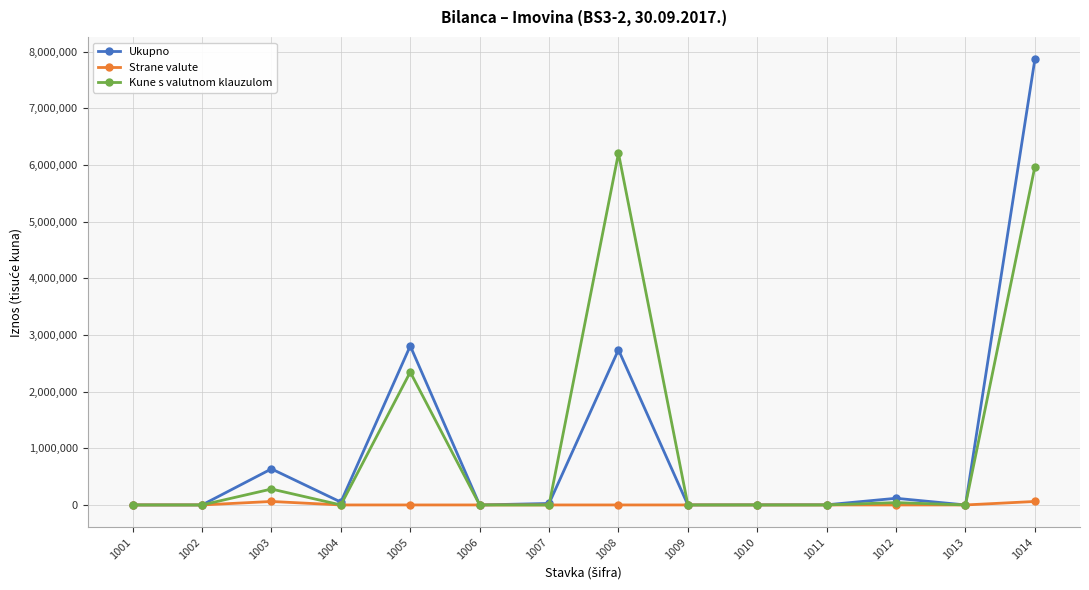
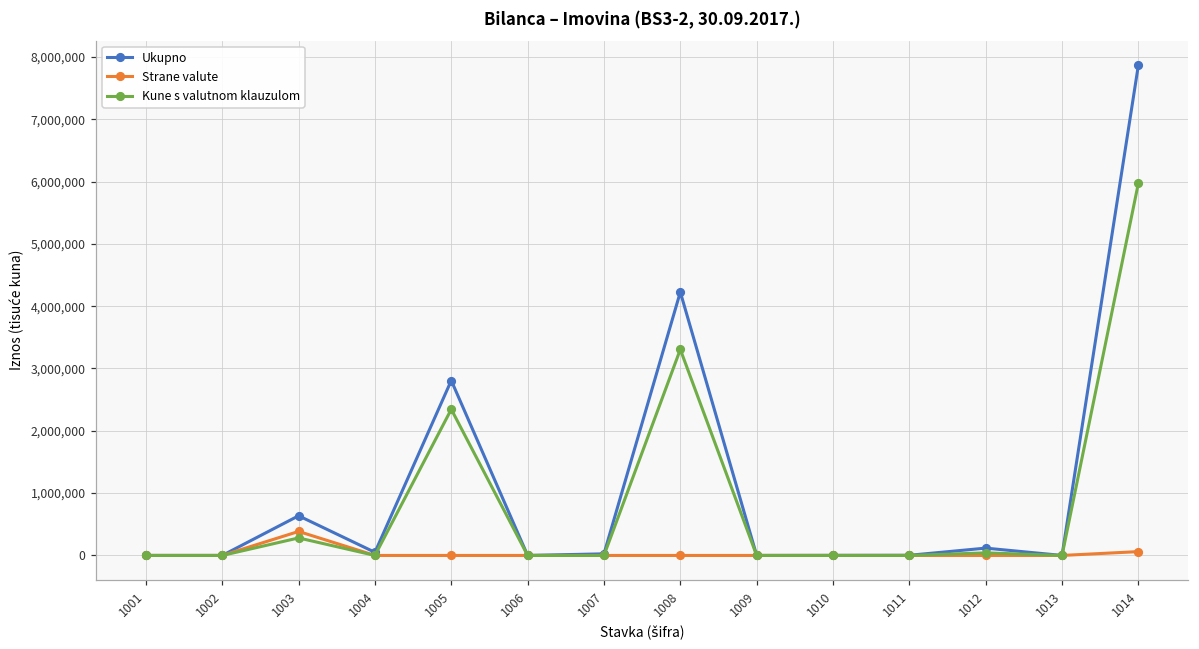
  {
    "Ukupno": {
      "1003": "600,000",
      "1004": "0",
      "1005": "2,800,000",
-     "1008": "2,700,000",
+     "1008": "4,200,000",
      "1012": "100,000",
      "1014": "7,900,000"
    },
    "Strane valute": {
-     "1003": "100,000",
+     "1003": "400,000",
      "1005": "0",
      "1008": "0",
      "1014": "100,000"
    },
    "Kune s valutnom klauzulom": {
      "1003": "300,000",
      "1005": "2,300,000",
-     "1008": "6,200,000",
+     "1008": "3,300,000",
      "1014": "6,000,000"
    }
  }
